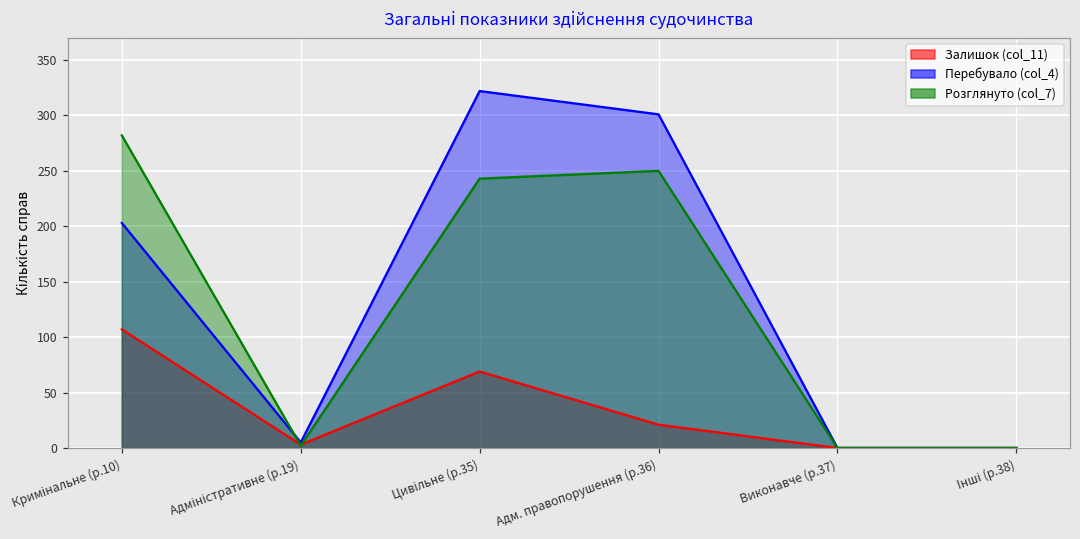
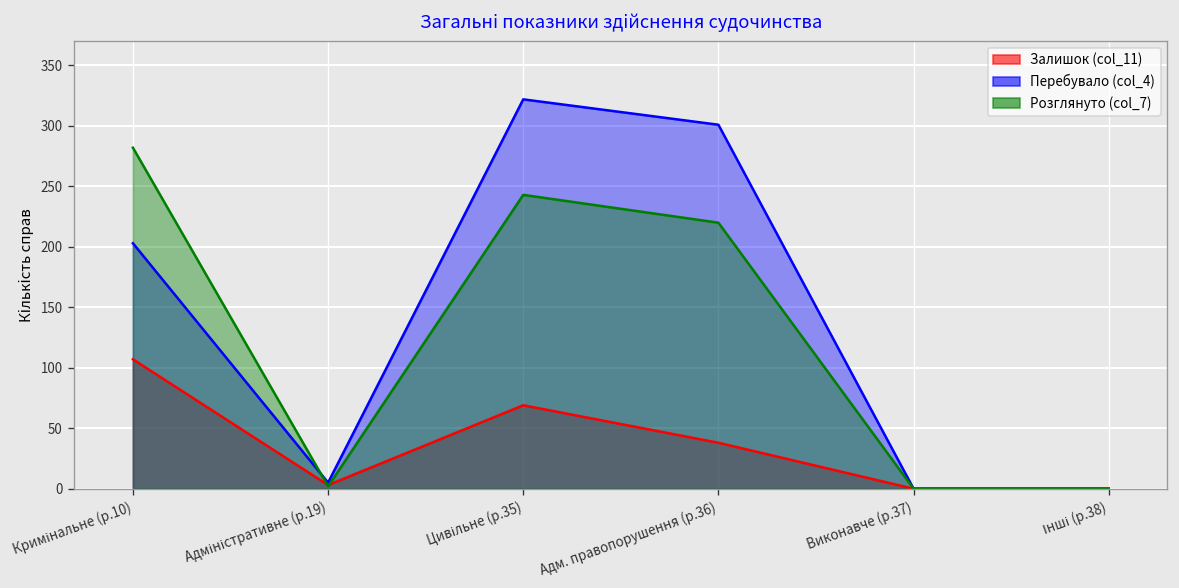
  {
    "Залишок (col_11)": {
      "Кримінальне (р.10)": 107,
      "Цивільне (р.35)": 69,
-     "Адм. правопорушення (р.36)": 21
+     "Адм. правопорушення (р.36)": 38
    },
    "Перебувало (col_4)": {
      "Кримінальне (р.10)": 203,
      "Цивільне (р.35)": 322,
      "Адм. правопорушення (р.36)": 301
    },
    "Розглянуто (col_7)": {
      "Кримінальне (р.10)": 282,
      "Цивільне (р.35)": 243,
-     "Адм. правопорушення (р.36)": 250
+     "Адм. правопорушення (р.36)": 220
    }
  }
